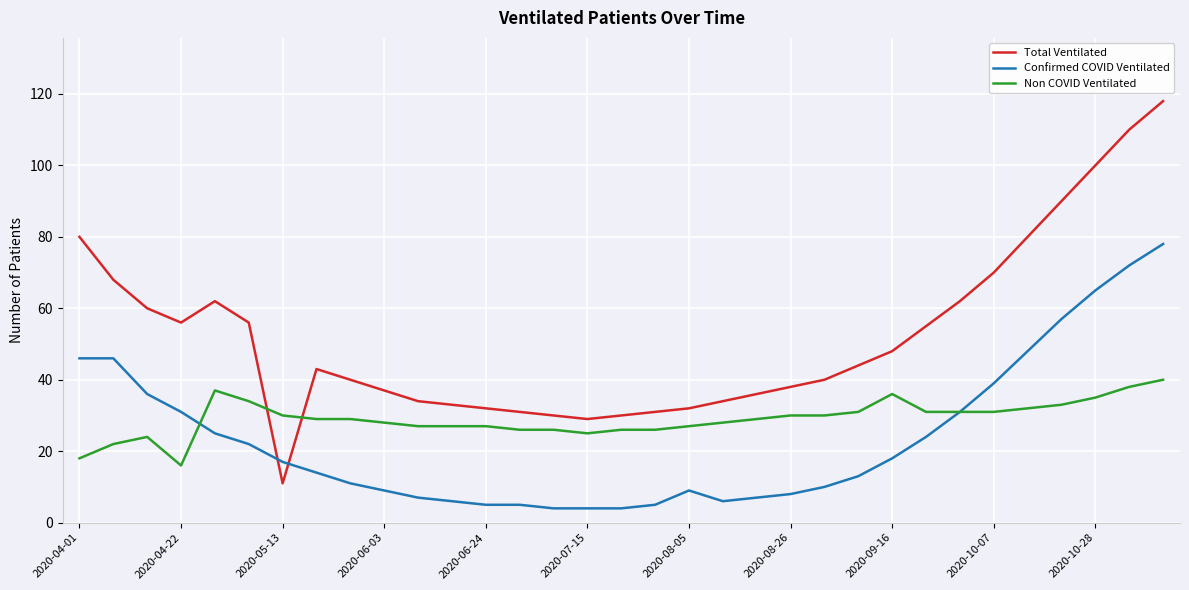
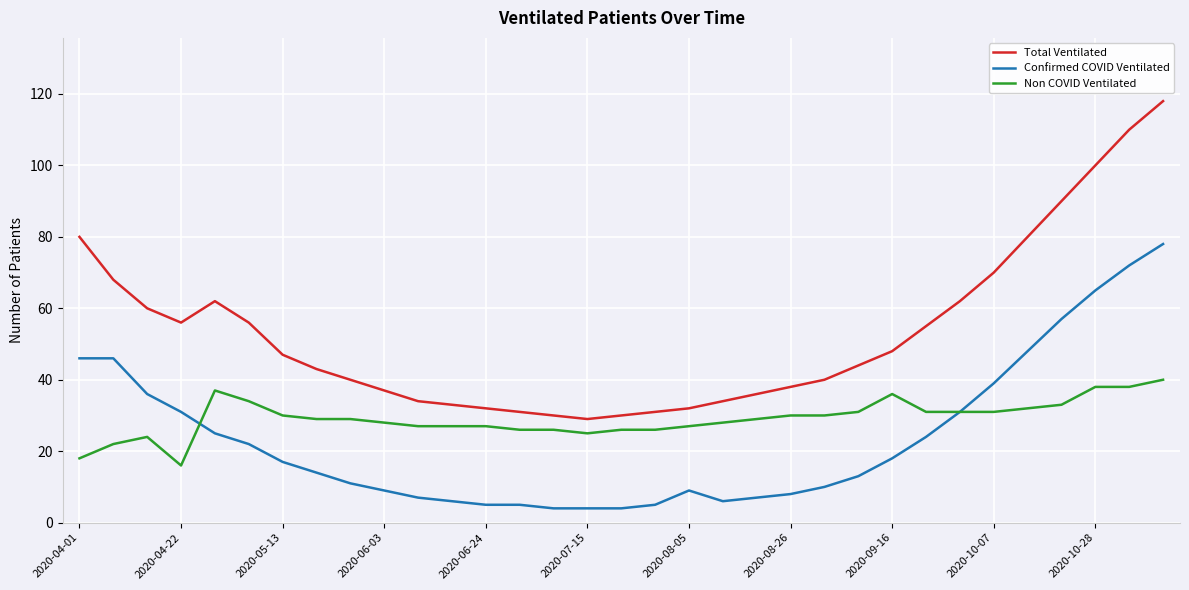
  {
    "Total Ventilated": {
      "2020-04-01": 80,
      "2020-04-22": 56,
-     "2020-05-13": 11,
+     "2020-05-13": 47,
      "2020-06-03": 37,
      "2020-06-24": 32,
      "2020-07-15": 29,
      "2020-08-05": 32,
      "2020-08-26": 38,
      "2020-09-16": 48,
      "2020-10-07": 70,
      "2020-10-28": 100
    },
    "Confirmed COVID Ventilated": {
      "2020-04-01": 46,
      "2020-04-22": 31,
      "2020-05-13": 17,
      "2020-06-03": 9,
      "2020-06-24": 5,
      "2020-07-15": 4,
      "2020-08-05": 9,
      "2020-08-26": 8,
      "2020-09-16": 18,
      "2020-10-07": 39,
      "2020-10-28": 65
    },
    "Non COVID Ventilated": {
      "2020-04-01": 18,
      "2020-04-22": 16,
      "2020-05-13": 30,
      "2020-06-03": 28,
      "2020-06-24": 27,
      "2020-07-15": 25,
      "2020-08-05": 27,
      "2020-08-26": 30,
      "2020-09-16": 36,
      "2020-10-07": 31,
-     "2020-10-28": 35
+     "2020-10-28": 38
    }
  }
